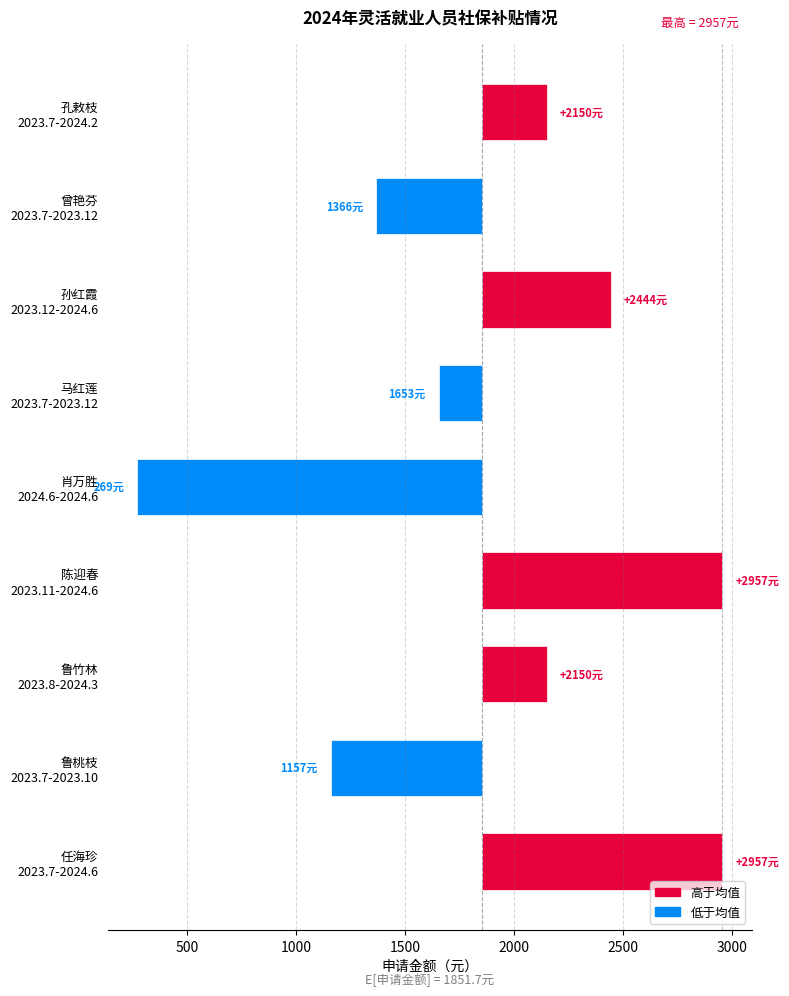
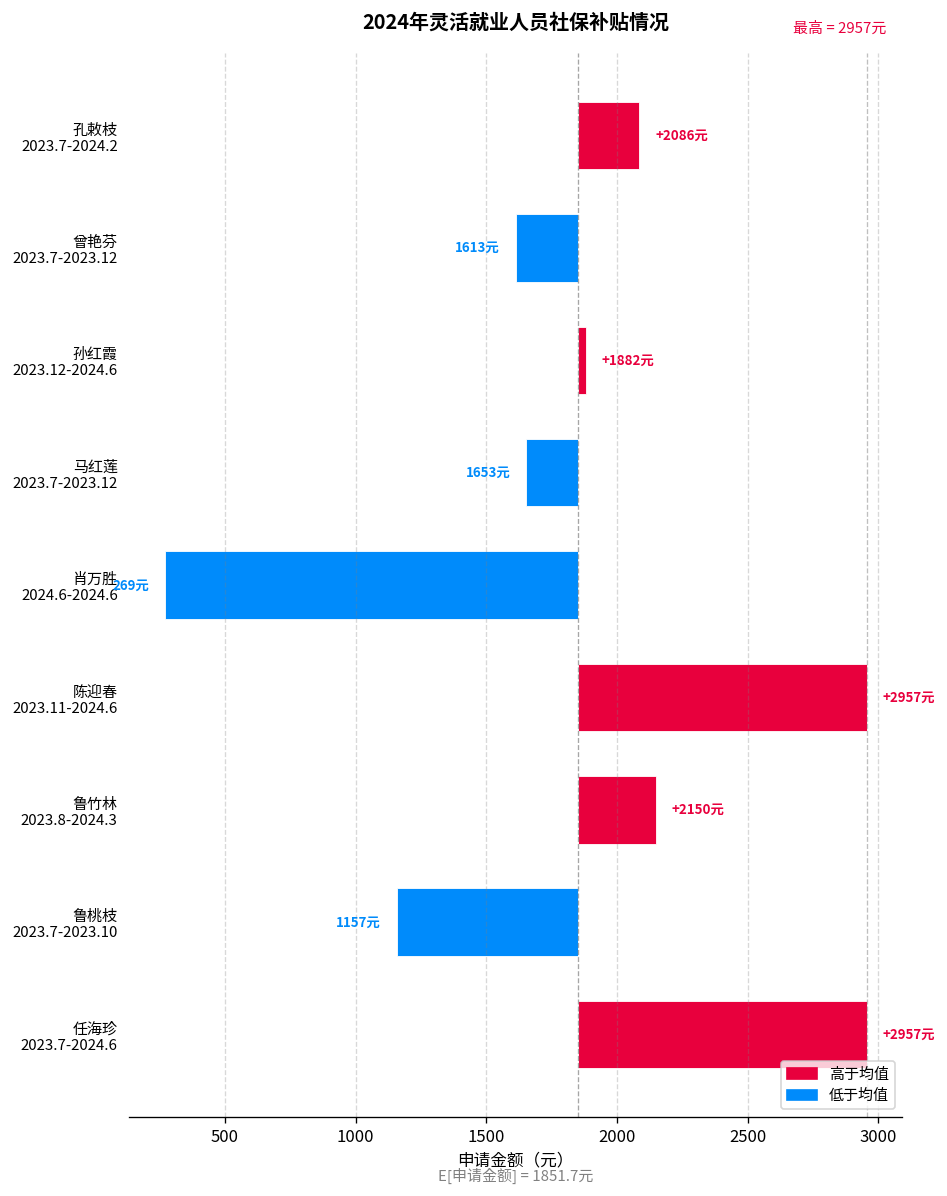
  {
-   "孔敕枝 2023.7-2024.2": "+2150元",
-   "曾艳芬 2023.7-2023.12": "1366元",
-   "孙红霞 2023.12-2024.6": "+2444元"
+   "孔敕枝 2023.7-2024.2": "+2086元",
+   "曾艳芬 2023.7-2023.12": "1613元",
+   "孙红霞 2023.12-2024.6": "+1882元"
  }
